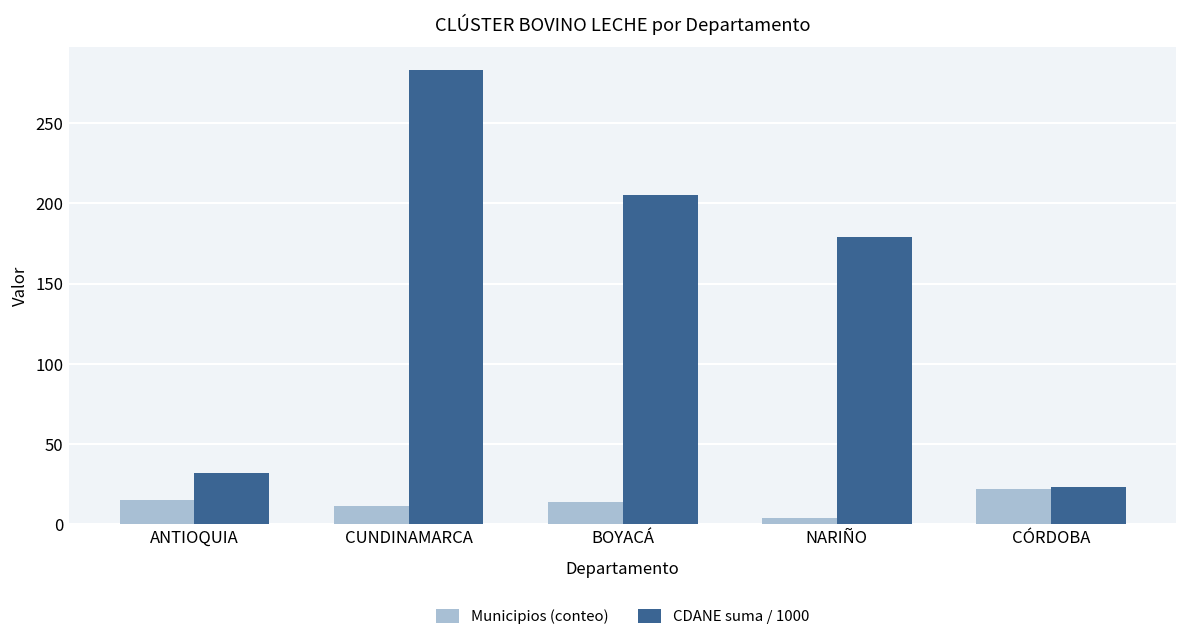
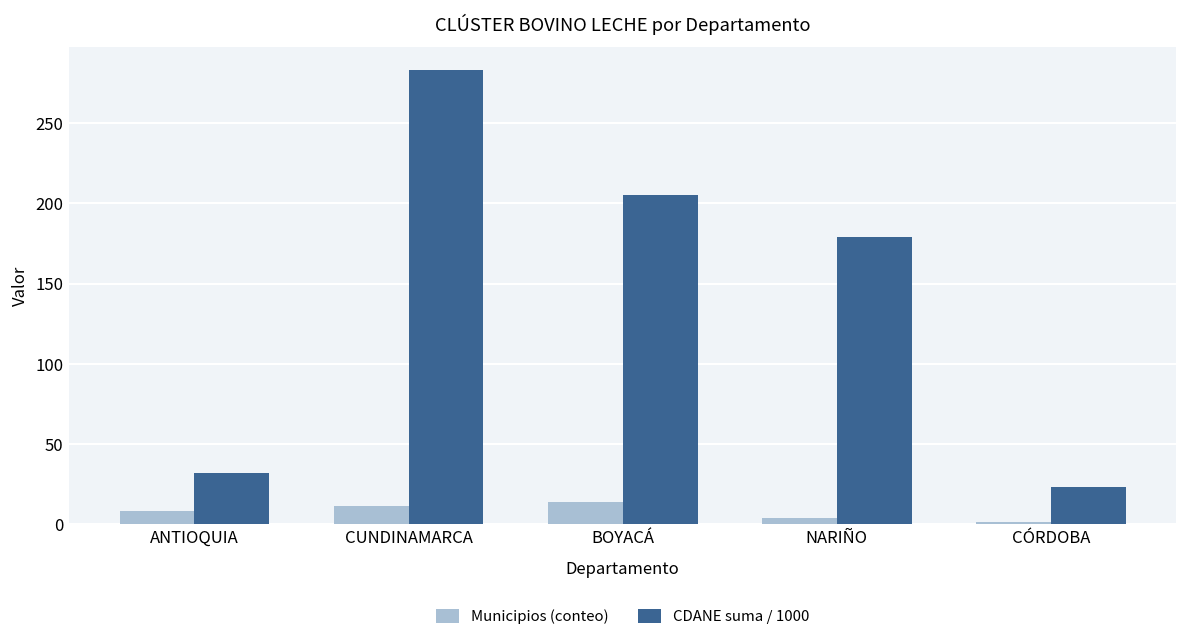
  {
    "Municipios (conteo)": {
-     "ANTIOQUIA": 15,
+     "ANTIOQUIA": 8,
      "CUNDINAMARCA": 11,
      "BOYACÁ": 14,
      "NARIÑO": 4,
-     "CÓRDOBA": 22
+     "CÓRDOBA": 1
    },
    "CDANE suma / 1000": {
      "ANTIOQUIA": 32,
      "CUNDINAMARCA": 283,
      "BOYACÁ": 206,
      "NARIÑO": 179,
      "CÓRDOBA": 23
    }
  }
